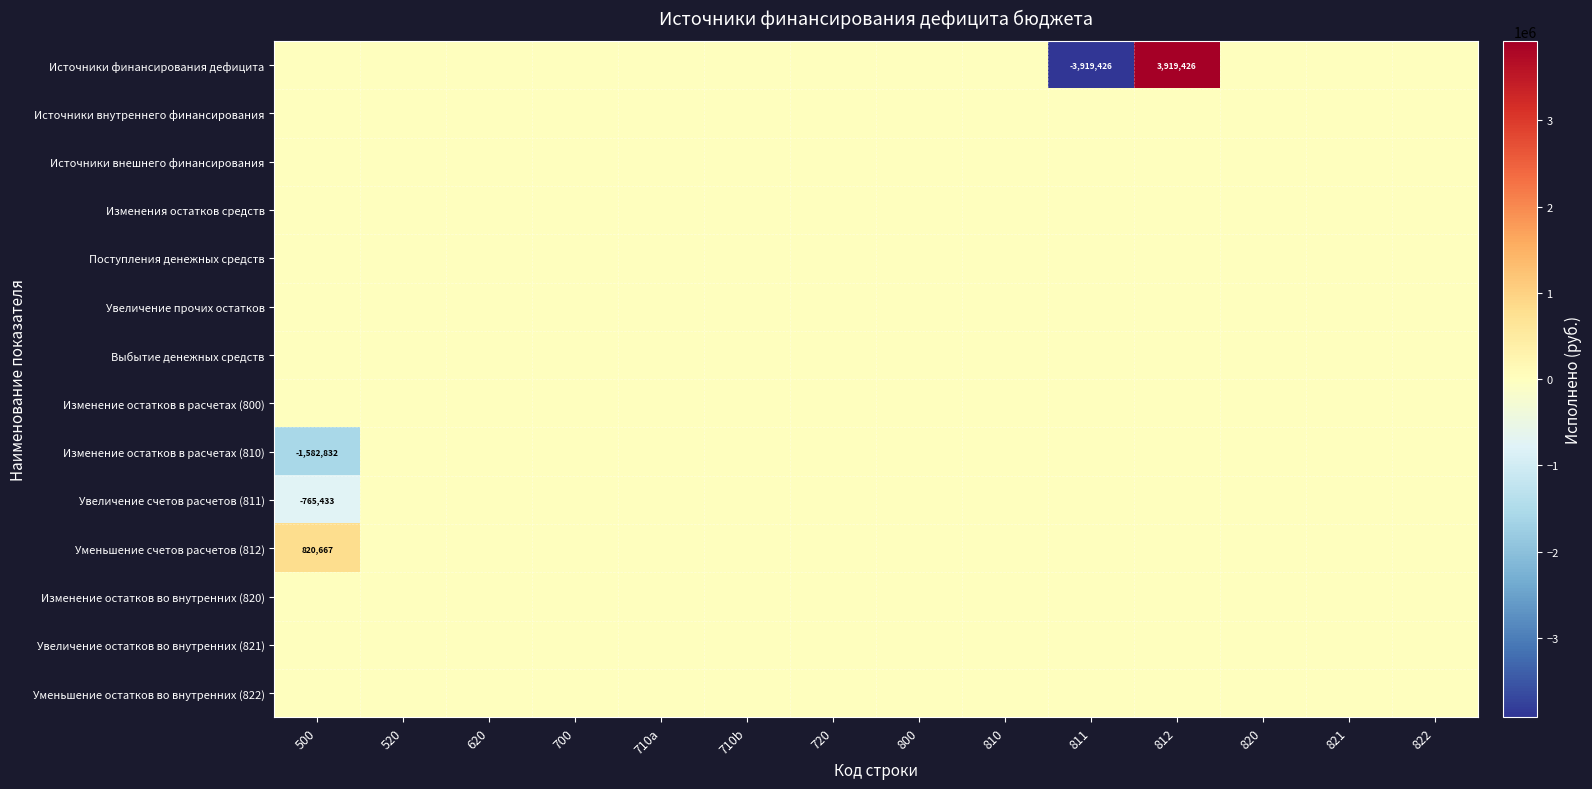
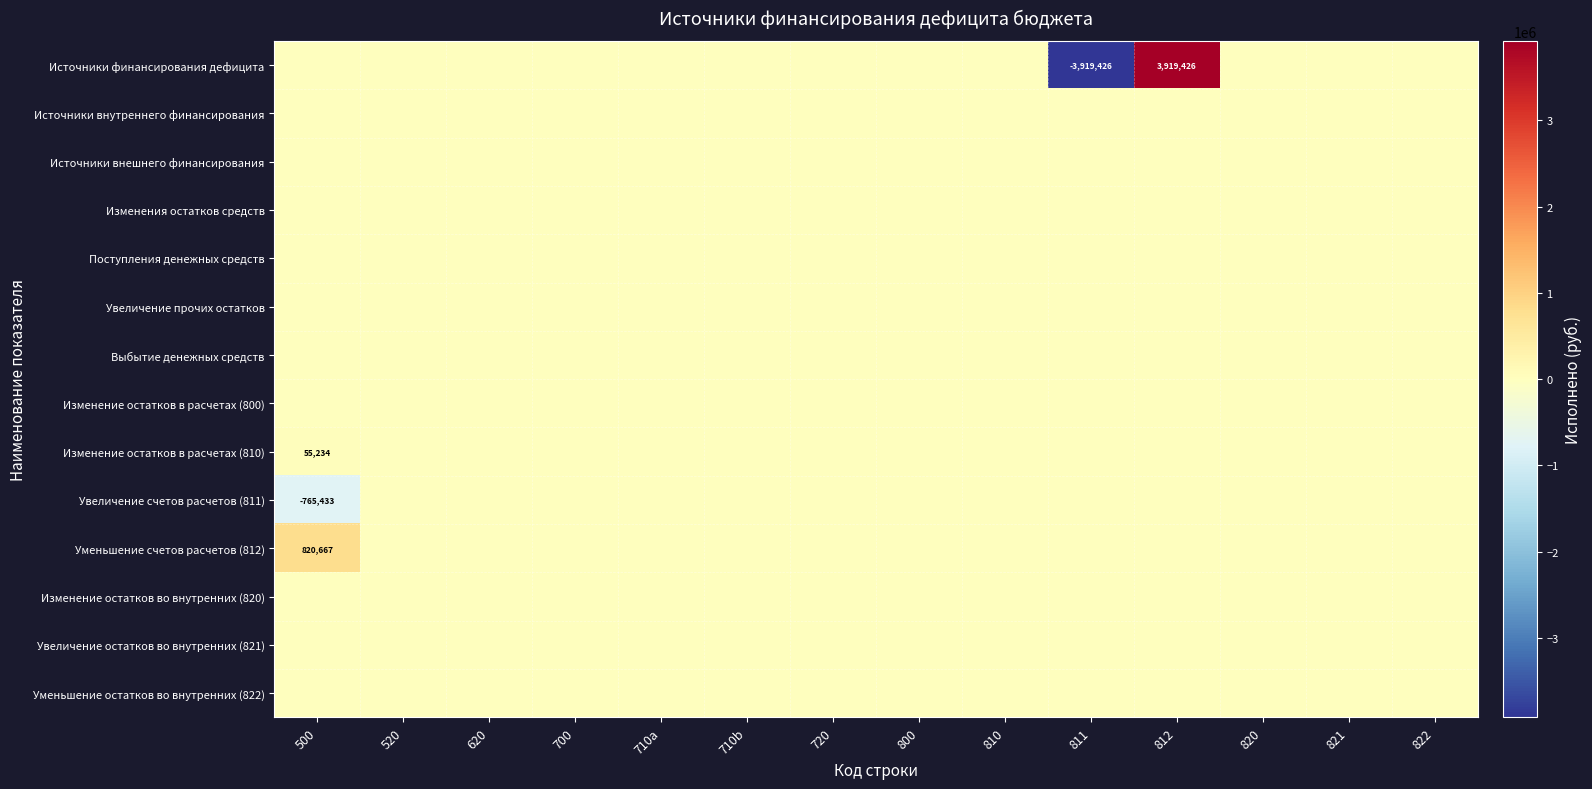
  {
    "Источники финансирования дефицита": {
      "811": "-3,919,426",
      "812": "3,919,426"
    },
    "Изменение остатков в расчетах (810)": {
-     "500": "-1,582,832"
+     "500": "55,234"
    },
    "Увеличение счетов расчетов (811)": {
      "500": "-765,433"
    },
    "Уменьшение счетов расчетов (812)": {
      "500": "820,667"
    }
  }
